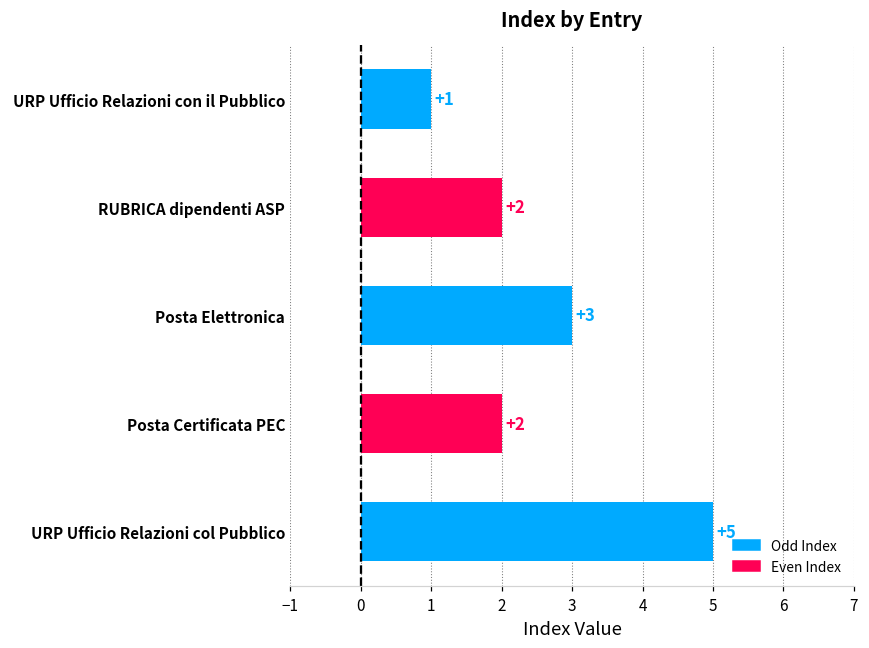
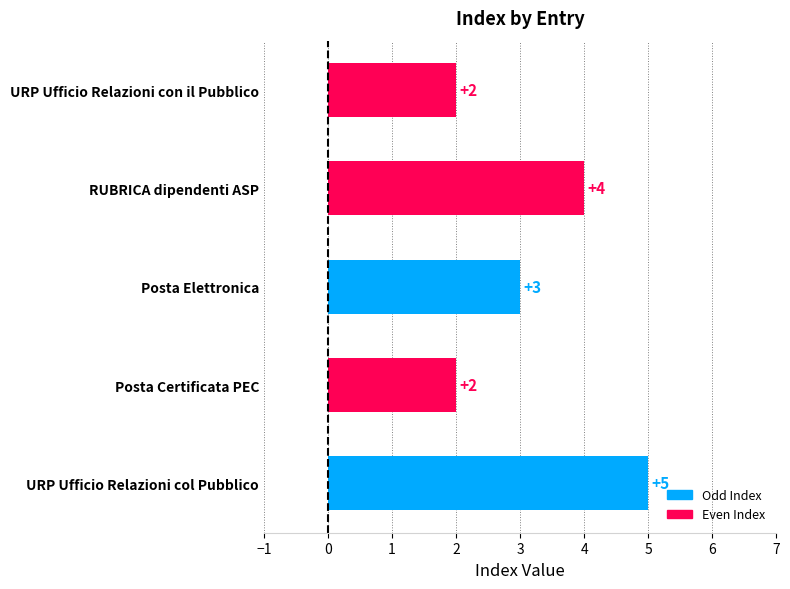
  {
-   "URP Ufficio Relazioni con il Pubblico": "+1",
-   "RUBRICA dipendenti ASP": "+2",
+   "URP Ufficio Relazioni con il Pubblico": "+2",
+   "RUBRICA dipendenti ASP": "+4",
    "Posta Elettronica": "+3",
    "Posta Certificata PEC": "+2",
    "URP Ufficio Relazioni col Pubblico": "+5"
  }
